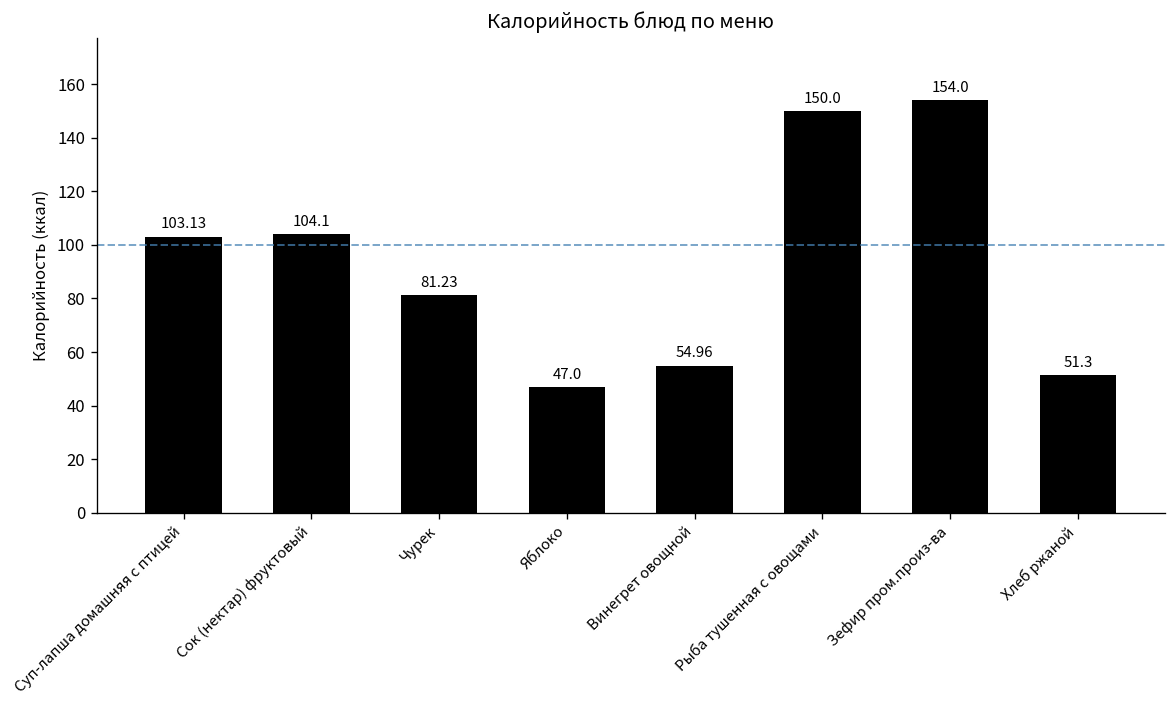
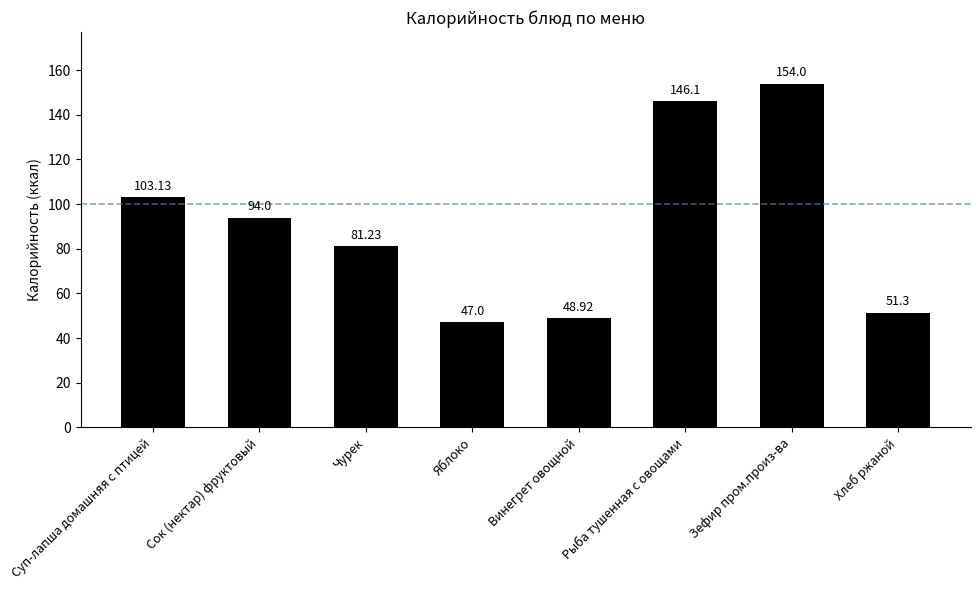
  {
    "Суп-лапша домашняя с птицей": 103.13,
-   "Сок (нектар) фруктовый": 104.1,
+   "Сок (нектар) фруктовый": 94.0,
    "Чурек": 81.23,
    "Яблоко": 47.0,
-   "Винегрет овощной": 54.96,
-   "Рыба тушенная с овощами": 150.0,
+   "Винегрет овощной": 48.92,
+   "Рыба тушенная с овощами": 146.1,
    "Зефир пром.произ-ва": 154.0,
    "Хлеб ржаной": 51.3
  }
